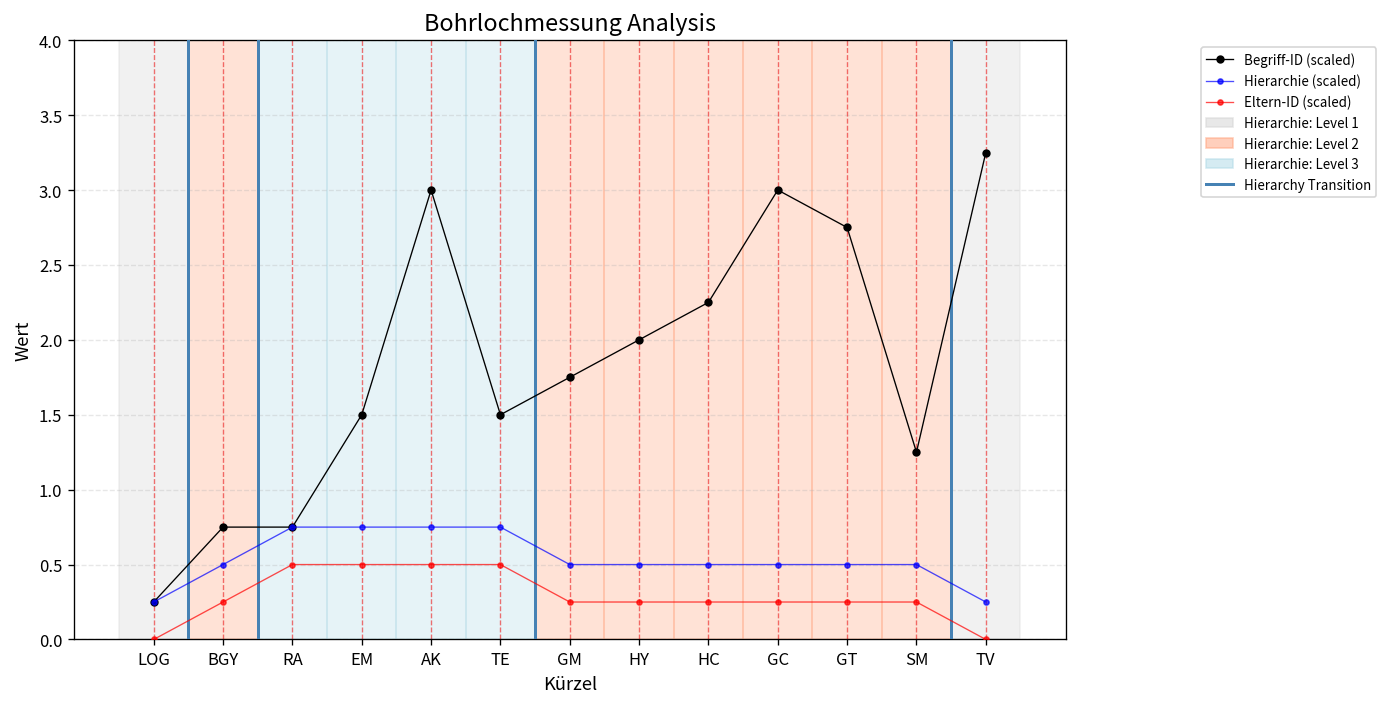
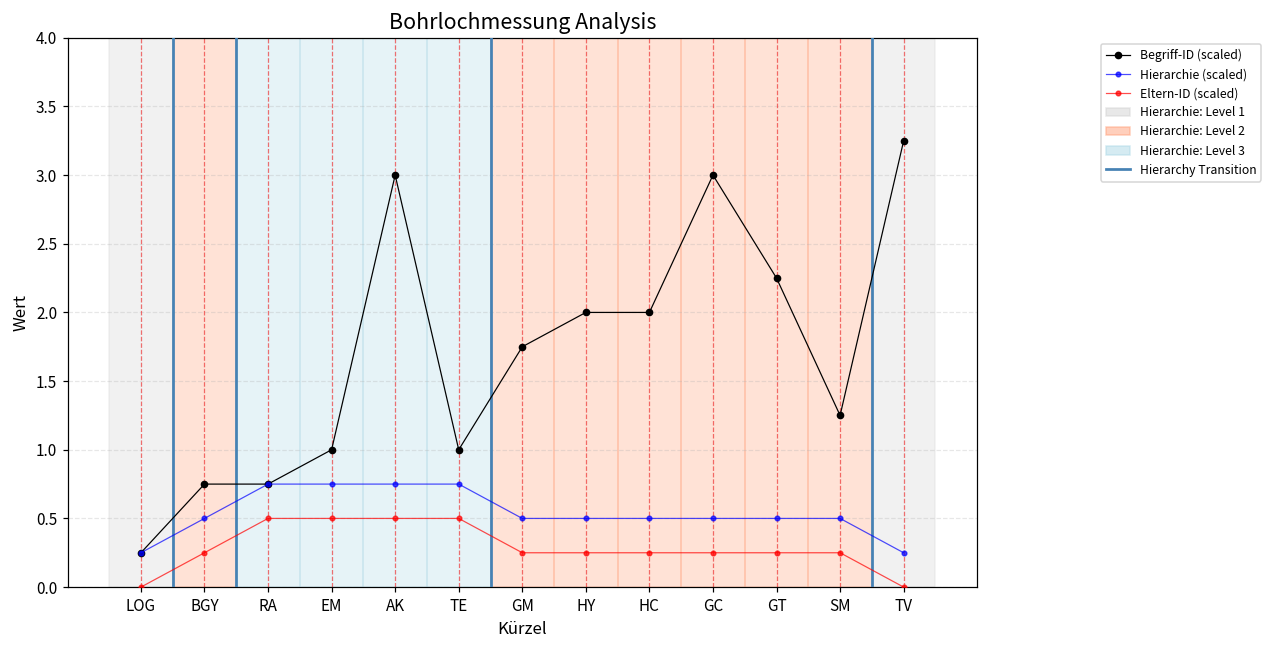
  {
    "Begriff-ID (scaled)": {
      "BGY": 0.75,
-     "EM": 1.50,
+     "EM": 1.00,
      "AK": 3.00,
-     "TE": 1.50,
+     "TE": 1.00,
      "GM": 1.75,
      "HY": 2.00,
-     "HC": 2.25,
+     "HC": 2.00,
      "GC": 3.00,
-     "GT": 2.75,
+     "GT": 2.25,
      "SM": 1.25,
      "TV": 3.25
    },
    "Hierarchie (scaled)": {
      "BGY": 0.50,
      "EM": 0.75,
      "AK": 0.75,
      "TE": 0.75,
      "GM": 0.50,
      "HY": 0.50,
      "HC": 0.50,
      "GC": 0.50,
      "GT": 0.50,
      "SM": 0.50,
      "TV": 0.25
    },
    "Eltern-ID (scaled)": {
      "LOG": 0.00,
      "BGY": 0.25,
      "RA": 0.50,
      "EM": 0.50,
      "AK": 0.50,
      "TE": 0.50,
      "GM": 0.25,
      "HY": 0.25,
      "HC": 0.25,
      "GC": 0.25,
      "GT": 0.25,
      "SM": 0.25,
      "TV": 0.00
    }
  }
